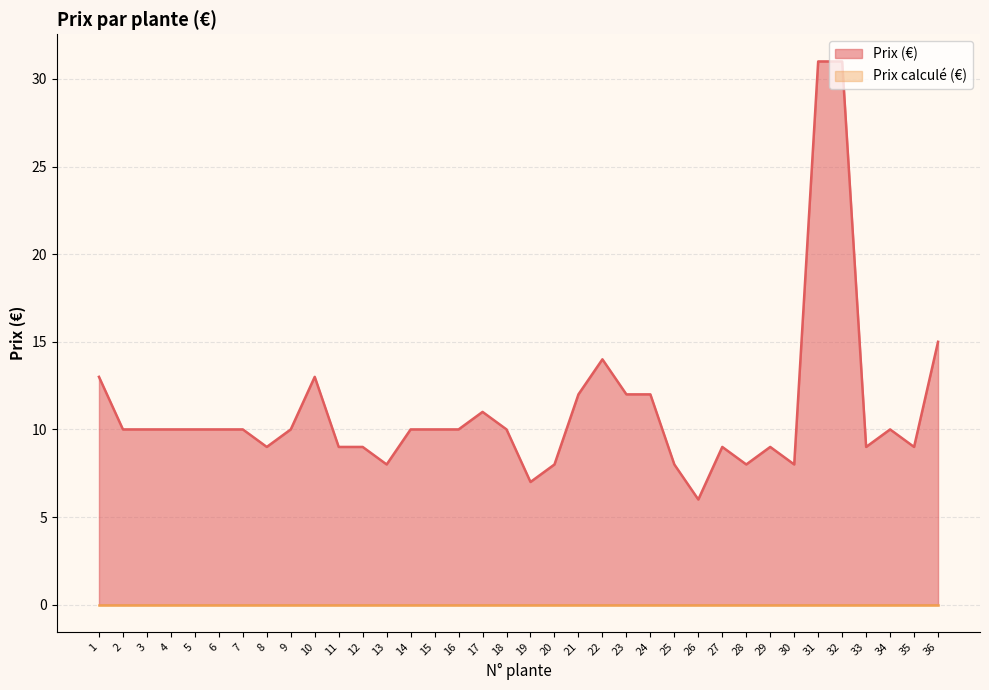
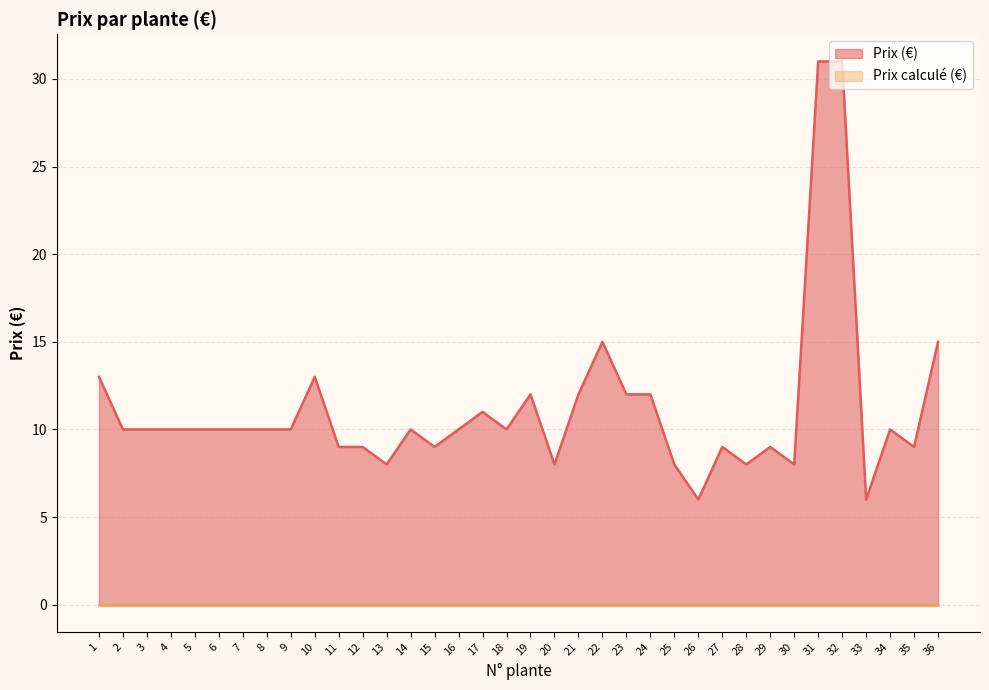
  {
    "Prix (€)": {
      "1": 13,
      "2": 10,
      "3": 10,
      "4": 10,
      "5": 10,
      "6": 10,
      "7": 10,
-     "8": 9,
+     "8": 10,
      "9": 10,
      "10": 13,
      "11": 9,
      "12": 9,
      "13": 8,
      "14": 10,
-     "15": 10,
+     "15": 9,
      "16": 10,
      "17": 11,
      "18": 10,
-     "19": 7,
+     "19": 12,
      "20": 8,
      "21": 12,
-     "22": 14,
+     "22": 15,
      "23": 12,
      "24": 12,
      "25": 8,
      "26": 6,
      "27": 9,
      "28": 8,
      "29": 9,
      "30": 8,
      "31": 31,
-     "33": 9,
+     "33": 6,
      "34": 10,
      "35": 9,
      "36": 15
    },
    "Prix calculé (€)": {
      "1": 0,
      "2": 0,
      "3": 0,
      "4": 0,
      "5": 0,
      "6": 0,
      "7": 0,
      "8": 0,
      "9": 0,
      "10": 0,
      "11": 0,
      "12": 0,
      "13": 0,
      "14": 0,
      "15": 0,
      "16": 0,
      "17": 0,
      "18": 0,
      "19": 0,
      "20": 0,
      "21": 0,
      "22": 0,
      "23": 0,
      "24": 0,
      "25": 0,
      "26": 0,
      "27": 0,
      "28": 0,
      "29": 0,
      "30": 0,
      "31": 0,
      "32": 0,
      "33": 0,
      "34": 0,
      "35": 0,
      "36": 0
    }
  }
